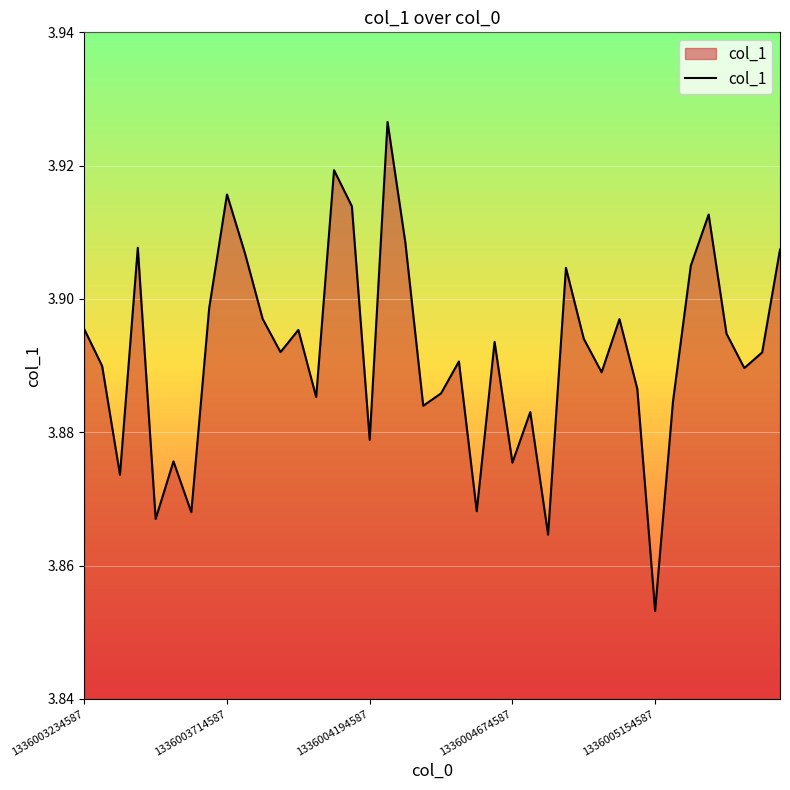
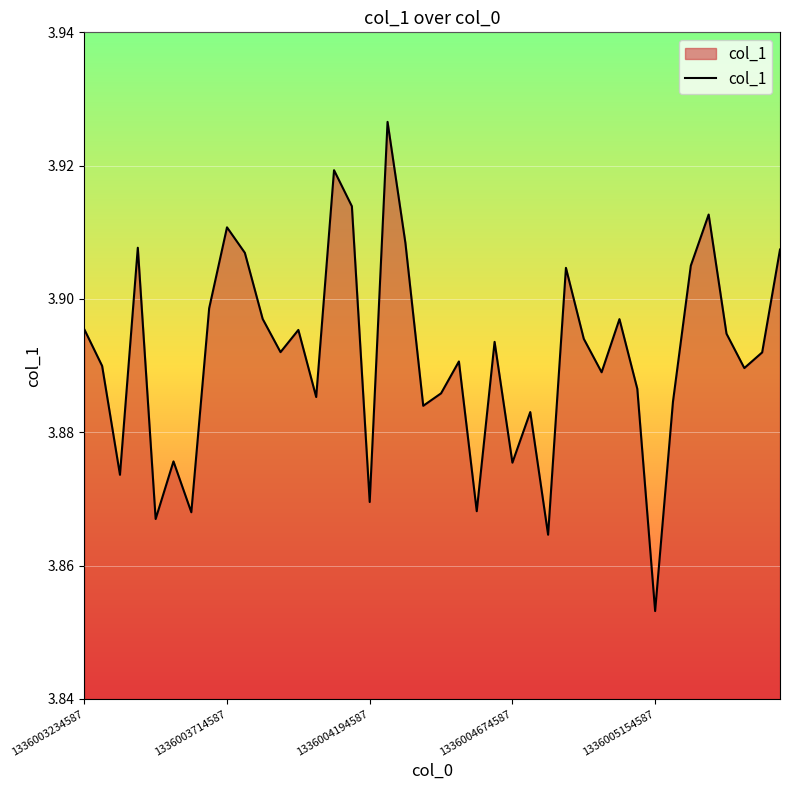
  {
    "1336003234587": 3.895,
-   "1336003714587": 3.916,
-   "1336004194587": 3.879,
+   "1336003714587": 3.911,
+   "1336004194587": 3.870,
    "1336004674587": 3.875,
    "1336005154587": 3.853
  }
